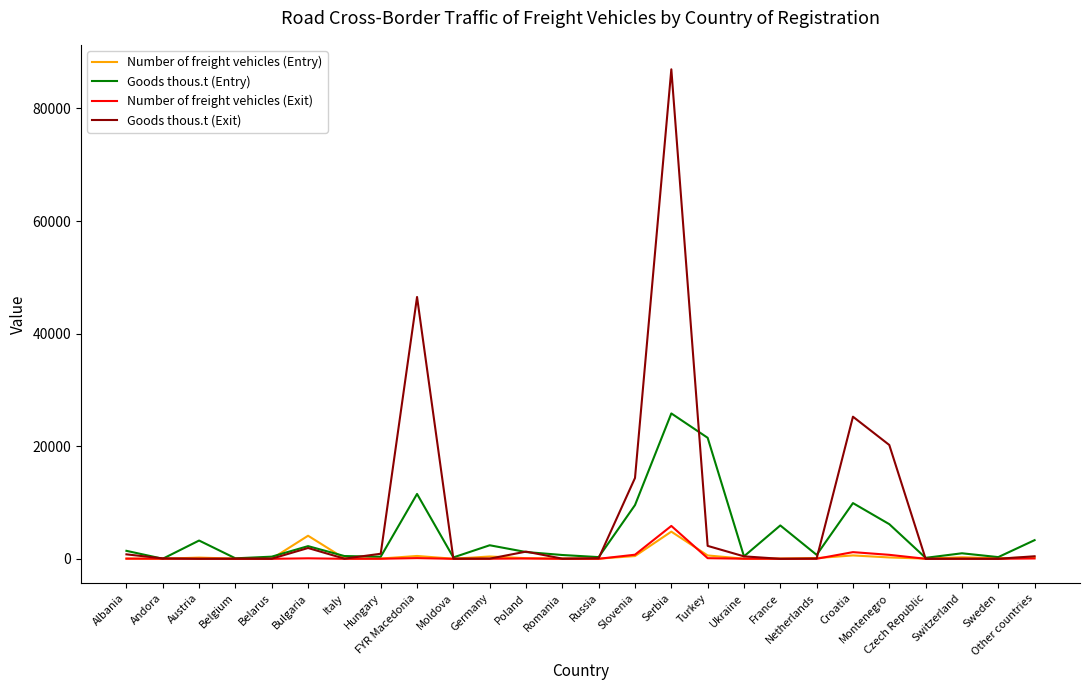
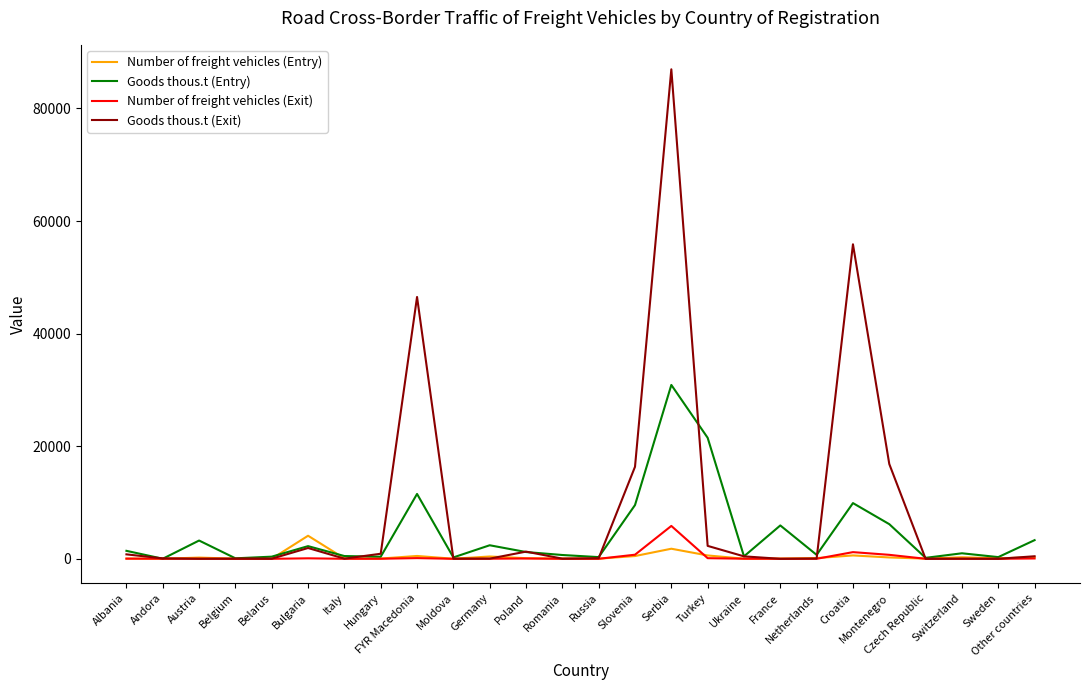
  {
    "Number of freight vehicles (Entry)": {
      "Bulgaria": 4000,
-     "Serbia": 5000,
+     "Serbia": 2000,
      "Turkey": 1000,
      "Croatia": 1000,
      "Montenegro": 0
    },
    "Goods thous.t (Entry)": {
      "Albania": 1000,
      "Austria": 3000,
      "FYR Macedonia": 12000,
      "Germany": 2000,
      "Romania": 1000,
      "Slovenia": 10000,
-     "Serbia": 26000,
+     "Serbia": 31000,
      "Turkey": 21000,
      "France": 6000,
      "Netherlands": 1000,
      "Croatia": 10000,
      "Montenegro": 6000,
      "Switzerland": 1000,
      "Other countries": 3000
    },
    "Number of freight vehicles (Exit)": {
      "Bulgaria": 0,
      "Serbia": 6000,
      "Turkey": 0,
      "Croatia": 1000,
      "Montenegro": 1000
    },
    "Goods thous.t (Exit)": {
      "Albania": 1000,
      "Hungary": 1000,
      "FYR Macedonia": 47000,
-     "Slovenia": 14000,
+     "Slovenia": 16000,
      "Serbia": 87000,
      "Turkey": 2000,
-     "Croatia": 25000,
-     "Montenegro": 20000
+     "Croatia": 56000,
+     "Montenegro": 17000
    }
  }
